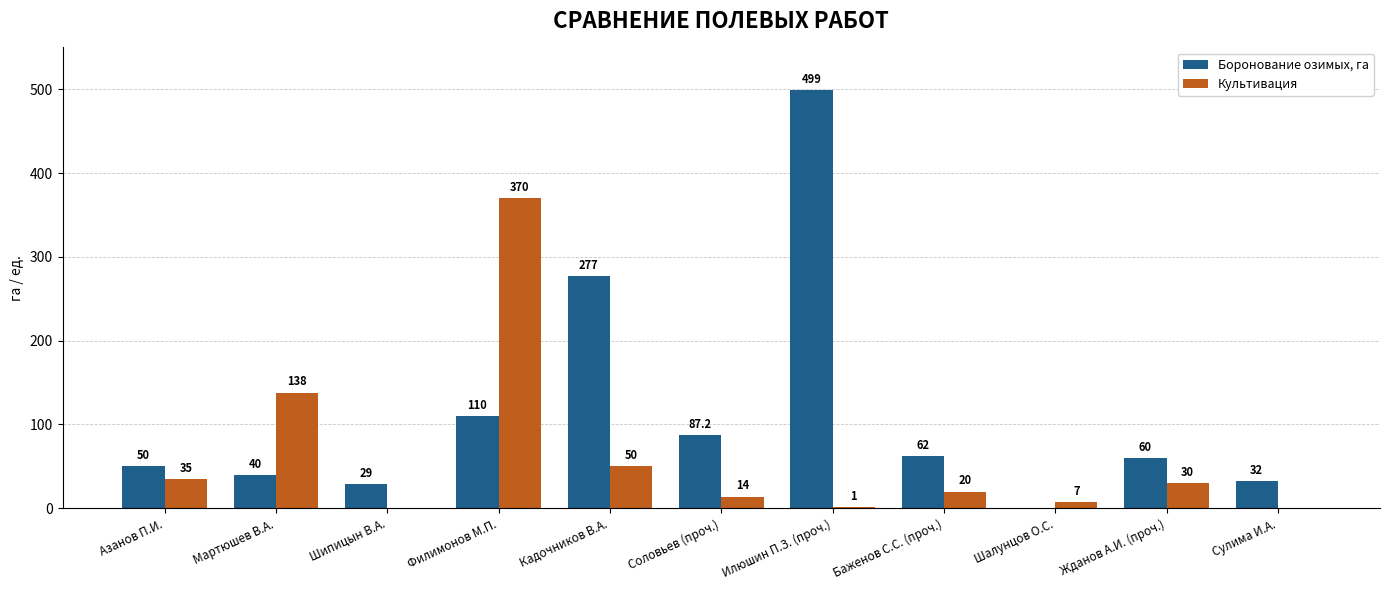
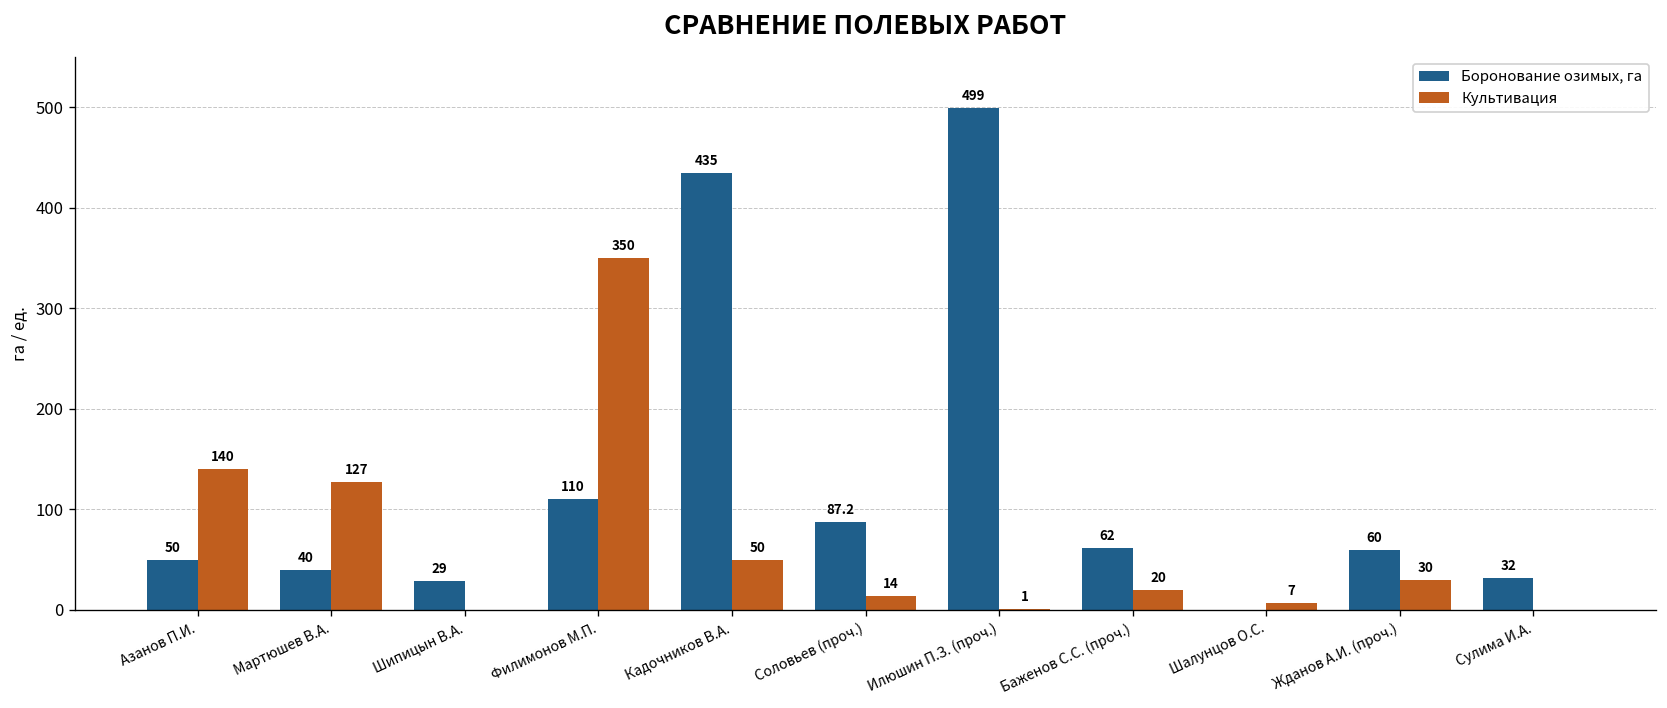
  {
    "Боронование озимых, га": {
      "Азанов П.И.": 50,
      "Мартюшев В.А.": 40,
      "Шипицын В.А.": 29,
      "Филимонов М.П.": 110,
-     "Кадочников В.А.": 277,
+     "Кадочников В.А.": 435,
      "Соловьев (проч.)": 87.2,
      "Илюшин П.З. (проч.)": 499,
      "Баженов С.С. (проч.)": 62,
      "Жданов А.И. (проч.)": 60,
      "Сулима И.А.": 32
    },
    "Культивация": {
-     "Азанов П.И.": 35,
-     "Мартюшев В.А.": 138,
-     "Филимонов М.П.": 370,
+     "Азанов П.И.": 140,
+     "Мартюшев В.А.": 127,
+     "Филимонов М.П.": 350,
      "Кадочников В.А.": 50,
      "Соловьев (проч.)": 14,
      "Илюшин П.З. (проч.)": 1,
      "Баженов С.С. (проч.)": 20,
      "Шалунцов О.С.": 7,
      "Жданов А.И. (проч.)": 30
    }
  }
